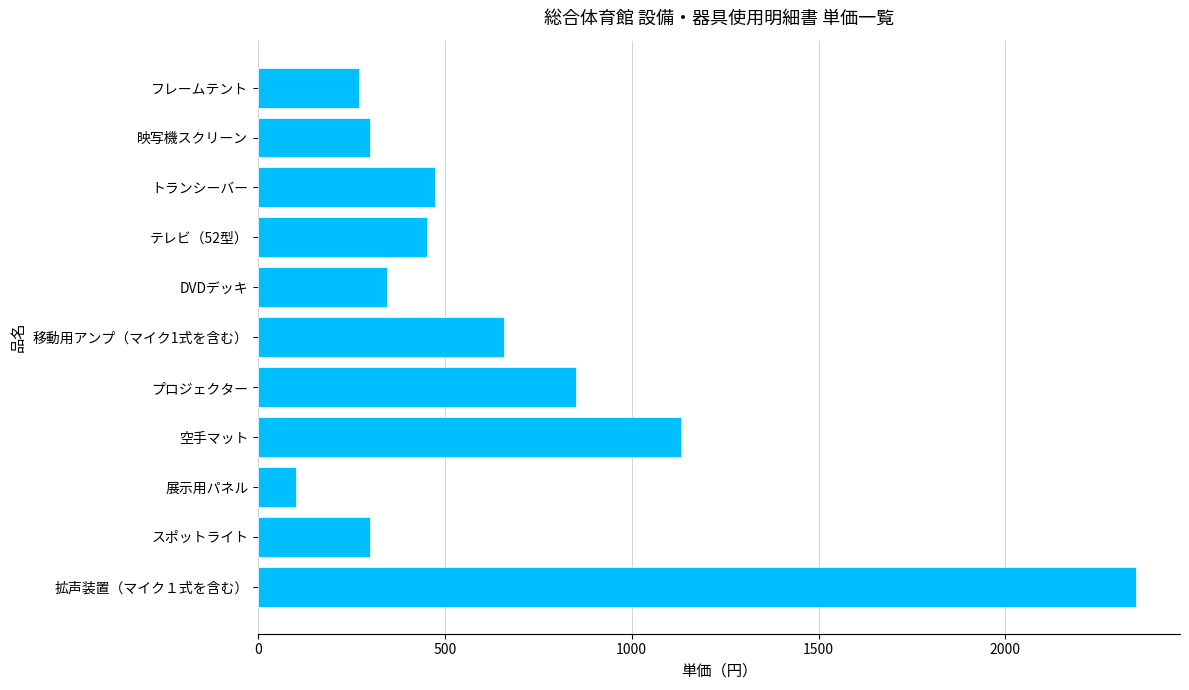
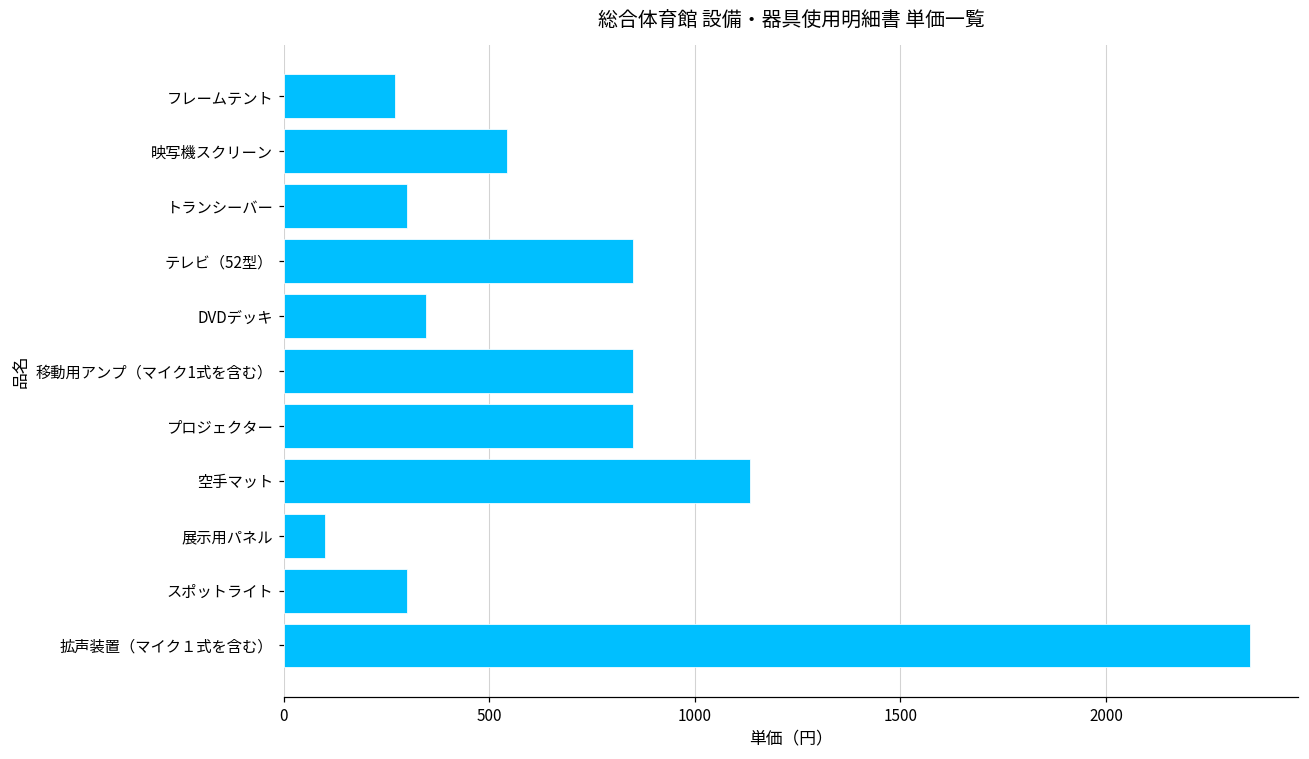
  {
    "フレームテント": 270,
-   "映写機スクリーン": 300,
-   "トランシーバー": 470,
-   "テレビ（52型）": 450,
+   "映写機スクリーン": 540,
+   "トランシーバー": 300,
+   "テレビ（52型）": 850,
    "DVDデッキ": 350,
-   "移動用アンプ（マイク1式を含む）": 660,
+   "移動用アンプ（マイク1式を含む）": 850,
    "プロジェクター": 850,
    "空手マット": 1130,
    "展示用パネル": 100,
    "スポットライト": 300,
    "拡声装置（マイク１式を含む）": 2350
  }
